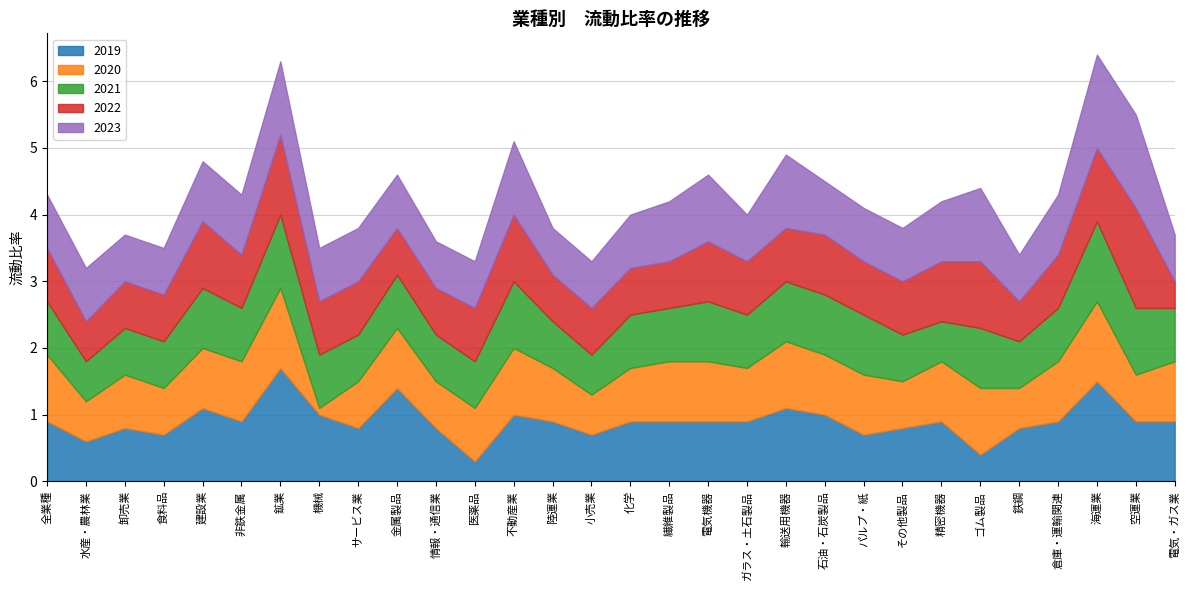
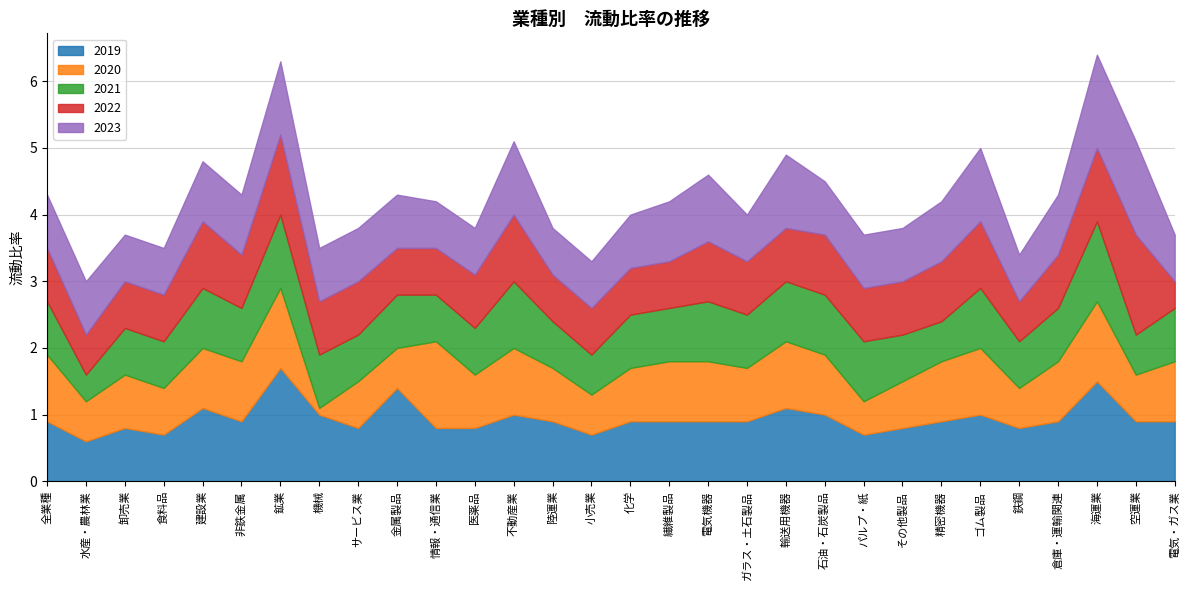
  {
    "2019": {
      "全業種": 0.9,
      "水産・農林業": 0.6,
      "卸売業": 0.8,
      "食料品": 0.7,
      "建設業": 1.1,
      "非鉄金属": 0.9,
      "鉱業": 1.7,
      "機械": 1.0,
      "サービス業": 0.8,
      "金属製品": 1.4,
      "情報・通信業": 0.8,
-     "医薬品": 0.3,
+     "医薬品": 0.8,
      "不動産業": 1.0,
      "陸運業": 0.9,
      "小売業": 0.7,
      "化学": 0.9,
      "繊維製品": 0.9,
      "電気機器": 0.9,
      "ガラス・土石製品": 0.9,
      "輸送用機器": 1.1,
      "石油・石炭製品": 1.0,
      "パルプ・紙": 0.7,
      "その他製品": 0.8,
      "精密機器": 0.9,
-     "ゴム製品": 0.4,
+     "ゴム製品": 1.0,
      "鉄鋼": 0.8,
      "倉庫・運輸関連": 0.9,
      "海運業": 1.5,
      "空運業": 0.9,
      "電気・ガス業": 0.9
    },
    "2020": {
      "全業種": 1.0,
      "水産・農林業": 0.6,
      "卸売業": 0.8,
      "食料品": 0.7,
      "建設業": 0.9,
      "非鉄金属": 0.9,
      "鉱業": 1.2,
      "機械": 0.1,
      "サービス業": 0.7,
-     "金属製品": 0.9,
-     "情報・通信業": 0.7,
+     "金属製品": 0.6,
+     "情報・通信業": 1.3,
      "医薬品": 0.8,
      "不動産業": 1.0,
      "陸運業": 0.8,
      "小売業": 0.6,
      "化学": 0.8,
      "繊維製品": 0.9,
      "電気機器": 0.9,
      "ガラス・土石製品": 0.8,
      "輸送用機器": 1.0,
      "石油・石炭製品": 0.9,
-     "パルプ・紙": 0.9,
+     "パルプ・紙": 0.5,
      "その他製品": 0.7,
      "精密機器": 0.9,
      "ゴム製品": 1.0,
      "鉄鋼": 0.6,
      "倉庫・運輸関連": 0.9,
      "海運業": 1.2,
      "空運業": 0.7,
      "電気・ガス業": 0.9
    },
    "2021": {
      "全業種": 0.8,
-     "水産・農林業": 0.6,
+     "水産・農林業": 0.4,
      "卸売業": 0.7,
      "食料品": 0.7,
      "建設業": 0.9,
      "非鉄金属": 0.8,
      "鉱業": 1.1,
      "機械": 0.8,
      "サービス業": 0.7,
      "金属製品": 0.8,
      "情報・通信業": 0.7,
      "医薬品": 0.7,
      "不動産業": 1.0,
      "陸運業": 0.7,
      "小売業": 0.6,
      "化学": 0.8,
      "繊維製品": 0.8,
      "電気機器": 0.9,
      "ガラス・土石製品": 0.8,
      "輸送用機器": 0.9,
      "石油・石炭製品": 0.9,
      "パルプ・紙": 0.9,
      "その他製品": 0.7,
      "精密機器": 0.6,
      "ゴム製品": 0.9,
      "鉄鋼": 0.7,
      "倉庫・運輸関連": 0.8,
      "海運業": 1.2,
-     "空運業": 1.0,
+     "空運業": 0.6,
      "電気・ガス業": 0.8
    },
    "2022": {
      "全業種": 0.8,
      "水産・農林業": 0.6,
      "卸売業": 0.7,
      "食料品": 0.7,
      "建設業": 1.0,
      "非鉄金属": 0.8,
      "鉱業": 1.2,
      "機械": 0.8,
      "サービス業": 0.8,
      "金属製品": 0.7,
      "情報・通信業": 0.7,
      "医薬品": 0.8,
      "不動産業": 1.0,
      "陸運業": 0.7,
      "小売業": 0.7,
      "化学": 0.7,
      "繊維製品": 0.7,
      "電気機器": 0.9,
      "ガラス・土石製品": 0.8,
      "輸送用機器": 0.8,
      "石油・石炭製品": 0.9,
      "パルプ・紙": 0.8,
      "その他製品": 0.8,
      "精密機器": 0.9,
      "ゴム製品": 1.0,
      "鉄鋼": 0.6,
      "倉庫・運輸関連": 0.8,
      "海運業": 1.1,
      "空運業": 1.5,
      "電気・ガス業": 0.4
    },
    "2023": {
      "全業種": 0.8,
      "水産・農林業": 0.8,
      "卸売業": 0.7,
      "食料品": 0.7,
      "建設業": 0.9,
      "非鉄金属": 0.9,
      "鉱業": 1.1,
      "機械": 0.8,
      "サービス業": 0.8,
      "金属製品": 0.8,
      "情報・通信業": 0.7,
      "医薬品": 0.7,
      "不動産業": 1.1,
      "陸運業": 0.7,
      "小売業": 0.7,
      "化学": 0.8,
      "繊維製品": 0.9,
      "電気機器": 1.0,
      "ガラス・土石製品": 0.7,
      "輸送用機器": 1.1,
      "石油・石炭製品": 0.8,
      "パルプ・紙": 0.8,
      "その他製品": 0.8,
      "精密機器": 0.9,
      "ゴム製品": 1.1,
      "鉄鋼": 0.7,
      "倉庫・運輸関連": 0.9,
      "海運業": 1.4,
      "空運業": 1.4,
      "電気・ガス業": 0.7
    }
  }
